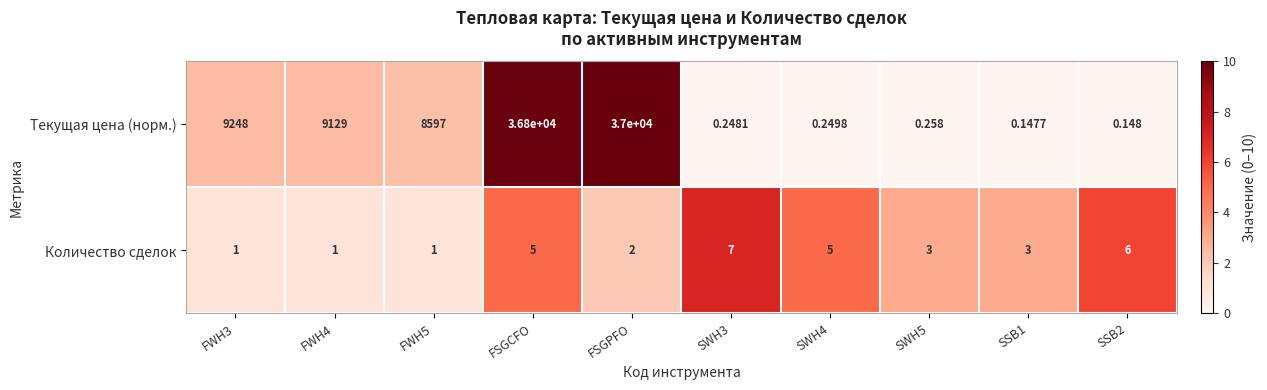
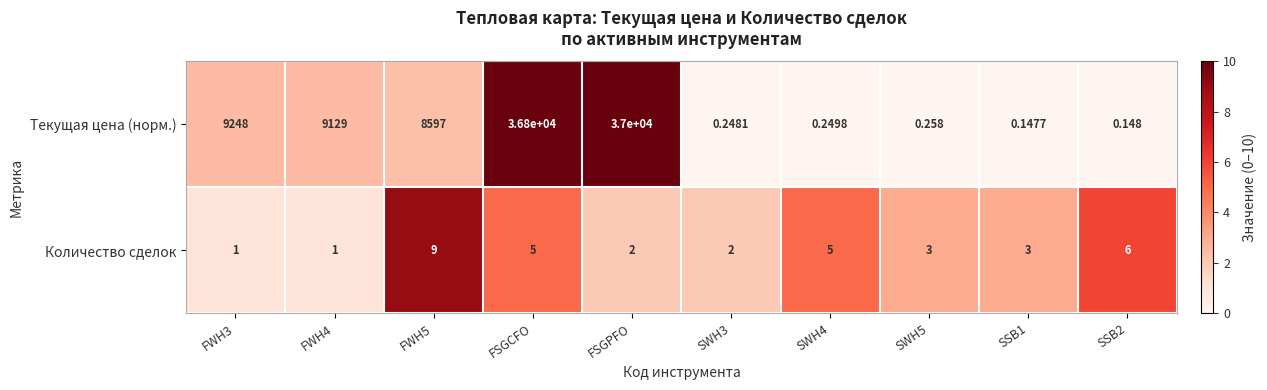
  {
    "Текущая цена (норм.)": {
      "FWH3": "9248",
      "FWH4": "9129",
      "FWH5": "8597",
      "FSGCFO": "3.68e+04",
      "FSGPFO": "3.7e+04",
      "SWH3": "0.2481",
      "SWH4": "0.2498",
      "SWH5": "0.258",
      "SSB1": "0.1477",
      "SSB2": "0.148"
    },
    "Количество сделок": {
      "FWH3": "1",
      "FWH4": "1",
-     "FWH5": "1",
+     "FWH5": "9",
      "FSGCFO": "5",
      "FSGPFO": "2",
-     "SWH3": "7",
+     "SWH3": "2",
      "SWH4": "5",
      "SWH5": "3",
      "SSB1": "3",
      "SSB2": "6"
    }
  }
